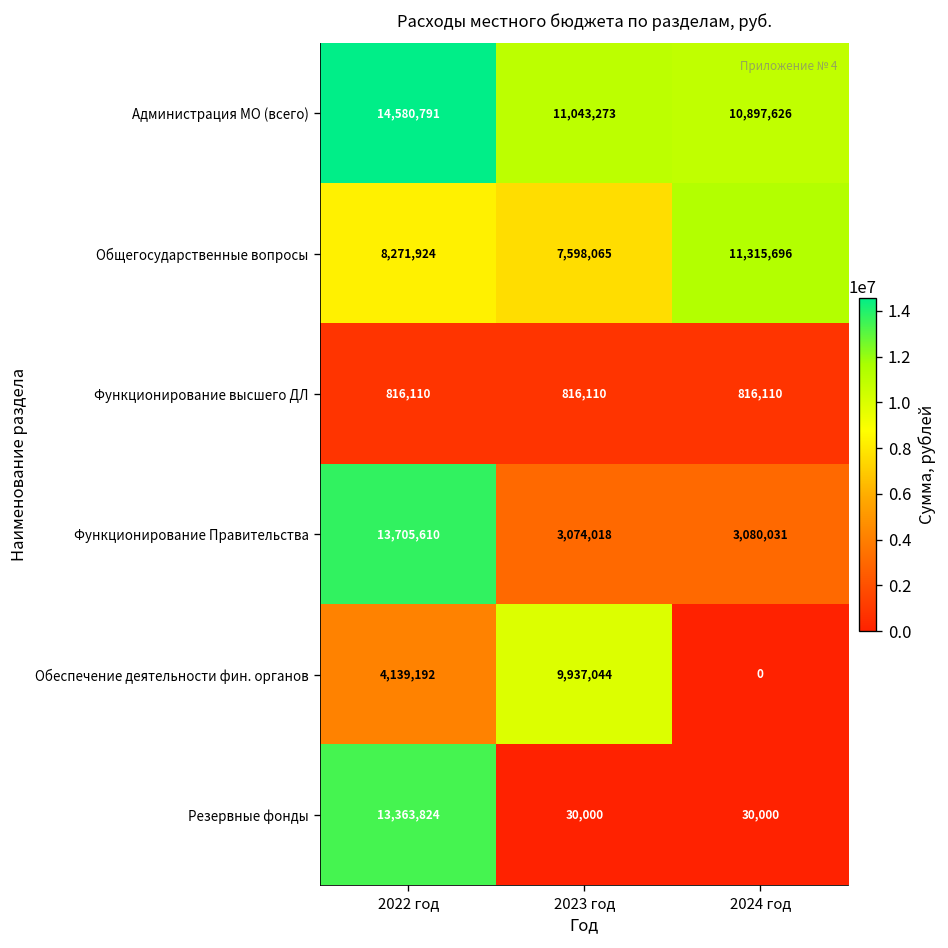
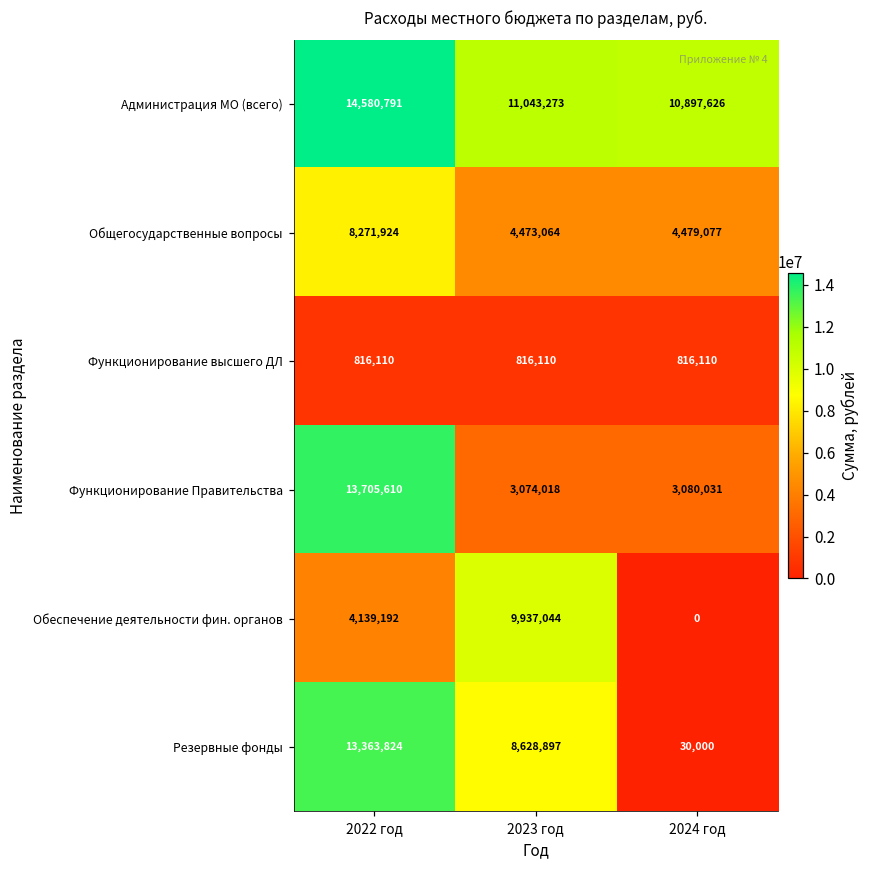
  {
    "Администрация МО (всего)": {
      "2022 год": "14,580,791",
      "2023 год": "11,043,273"
    },
    "Общегосударственные вопросы": {
      "2022 год": "8,271,924",
-     "2023 год": "7,598,065",
-     "2024 год": "11,315,696"
+     "2023 год": "4,473,064",
+     "2024 год": "4,479,077"
    },
    "Функционирование высшего ДЛ": {
      "2022 год": "816,110",
      "2023 год": "816,110",
      "2024 год": "816,110"
    },
    "Функционирование Правительства": {
      "2022 год": "13,705,610",
      "2023 год": "3,074,018",
      "2024 год": "3,080,031"
    },
    "Обеспечение деятельности фин. органов": {
      "2022 год": "4,139,192",
      "2023 год": "9,937,044",
      "2024 год": "0"
    },
    "Резервные фонды": {
      "2022 год": "13,363,824",
-     "2023 год": "30,000",
+     "2023 год": "8,628,897",
      "2024 год": "30,000"
    }
  }
